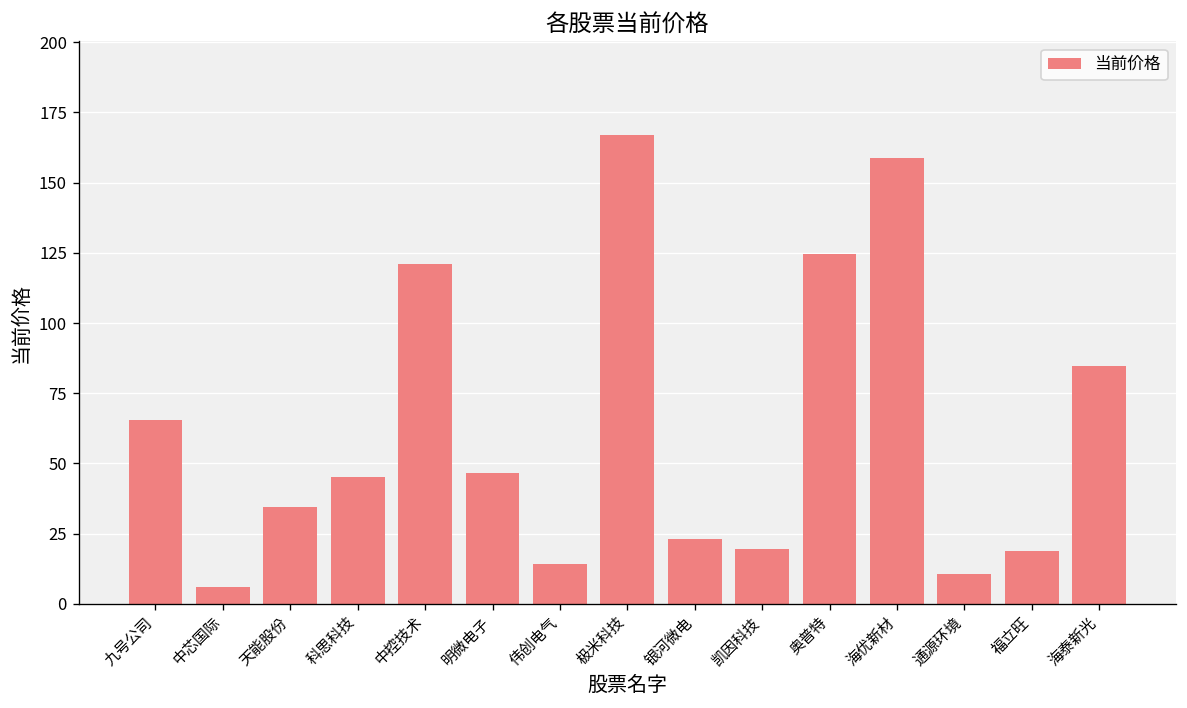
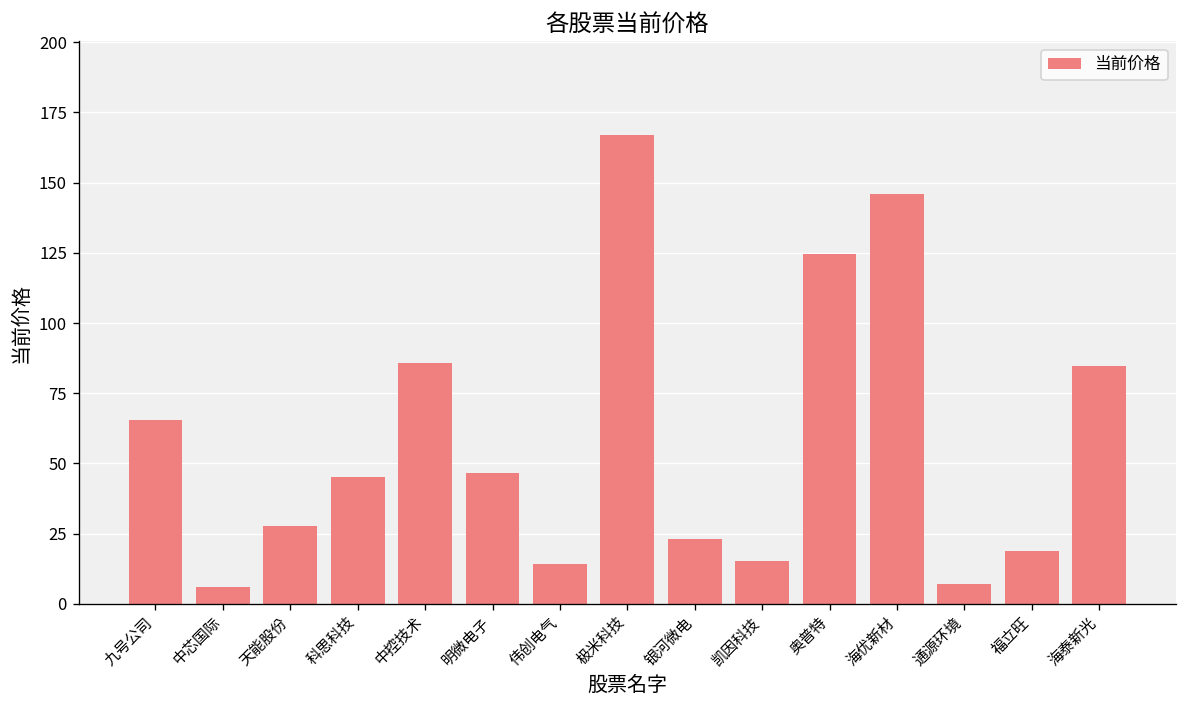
  {
    "九号公司": 66,
    "中芯国际": 6,
-   "天能股份": 34,
+   "天能股份": 28,
    "科思科技": 45,
-   "中控技术": 121,
+   "中控技术": 86,
    "明微电子": 47,
    "伟创电气": 14,
    "极米科技": 167,
    "银河微电": 23,
-   "凯因科技": 19,
+   "凯因科技": 15,
    "奥普特": 125,
-   "海优新材": 159,
-   "通源环境": 11,
+   "海优新材": 146,
+   "通源环境": 7,
    "福立旺": 19,
    "海泰新光": 85
  }
